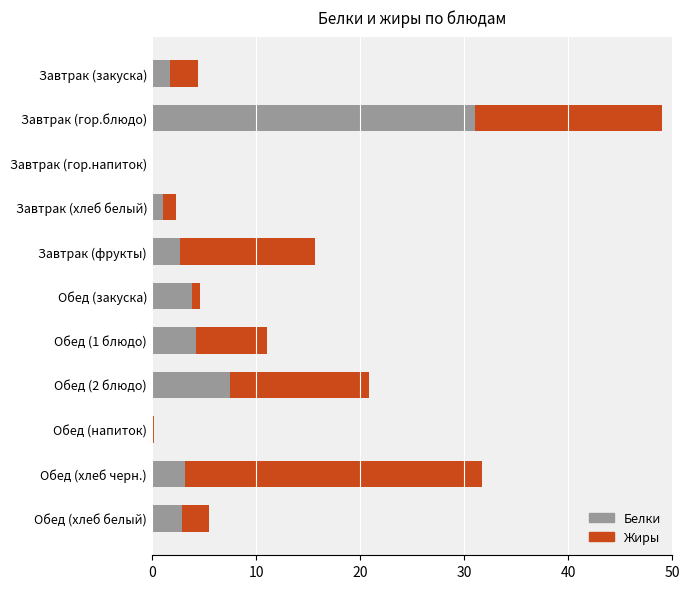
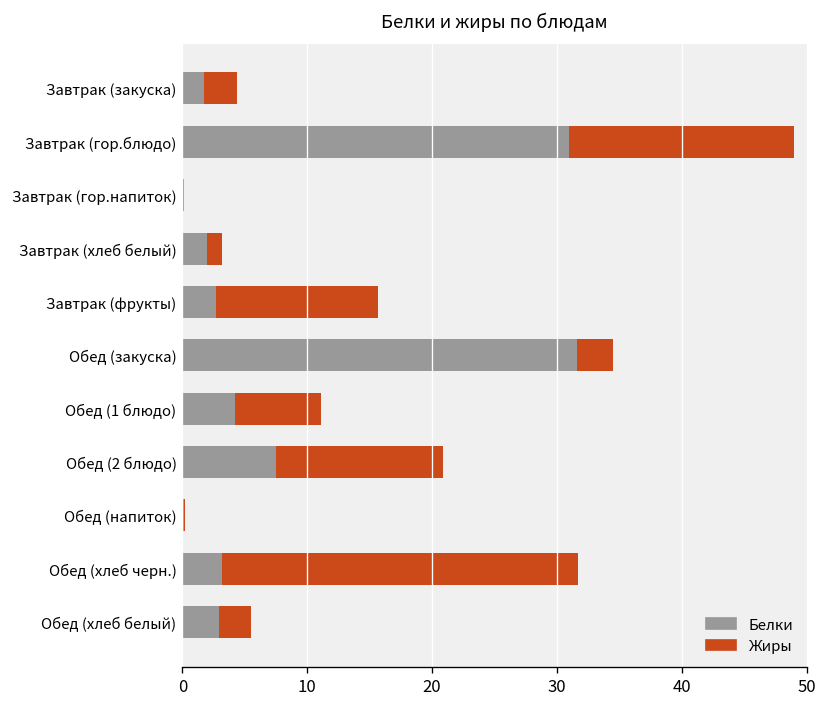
  {
    "Белки": {
      "Завтрак (закуска)": 1.7,
      "Завтрак (гор.блюдо)": 31.0,
-     "Завтрак (хлеб белый)": 1.1,
+     "Завтрак (хлеб белый)": 2.0,
      "Завтрак (фрукты)": 2.7,
-     "Обед (закуска)": 3.8,
+     "Обед (закуска)": 31.6,
      "Обед (1 блюдо)": 4.2,
      "Обед (2 блюдо)": 7.5,
      "Обед (хлеб черн.)": 3.2,
      "Обед (хлеб белый)": 2.9
    },
    "Жиры": {
      "Завтрак (закуска)": 2.7,
      "Завтрак (гор.блюдо)": 18.0,
      "Завтрак (гор.напиток)": 0.0,
      "Завтрак (хлеб белый)": 1.2,
      "Завтрак (фрукты)": 13.0,
-     "Обед (закуска)": 0.8,
+     "Обед (закуска)": 2.9,
      "Обед (1 блюдо)": 6.9,
      "Обед (2 блюдо)": 13.4,
      "Обед (хлеб черн.)": 28.5,
      "Обед (хлеб белый)": 2.6
    }
  }
